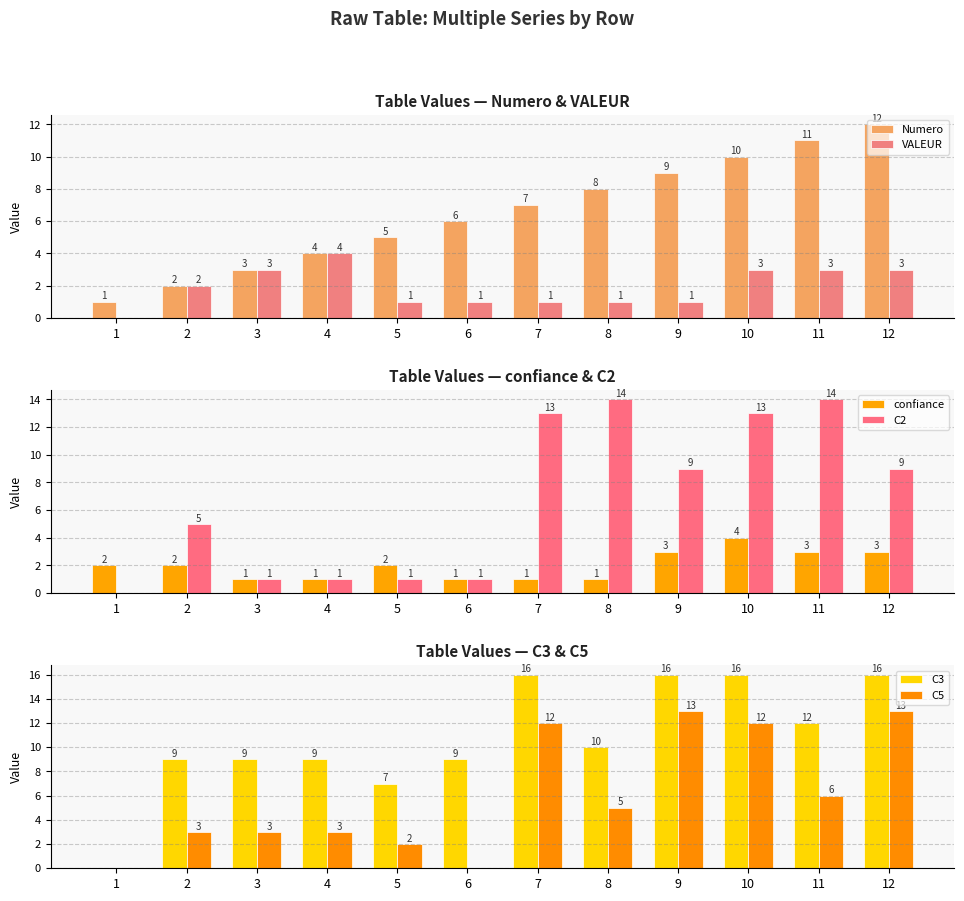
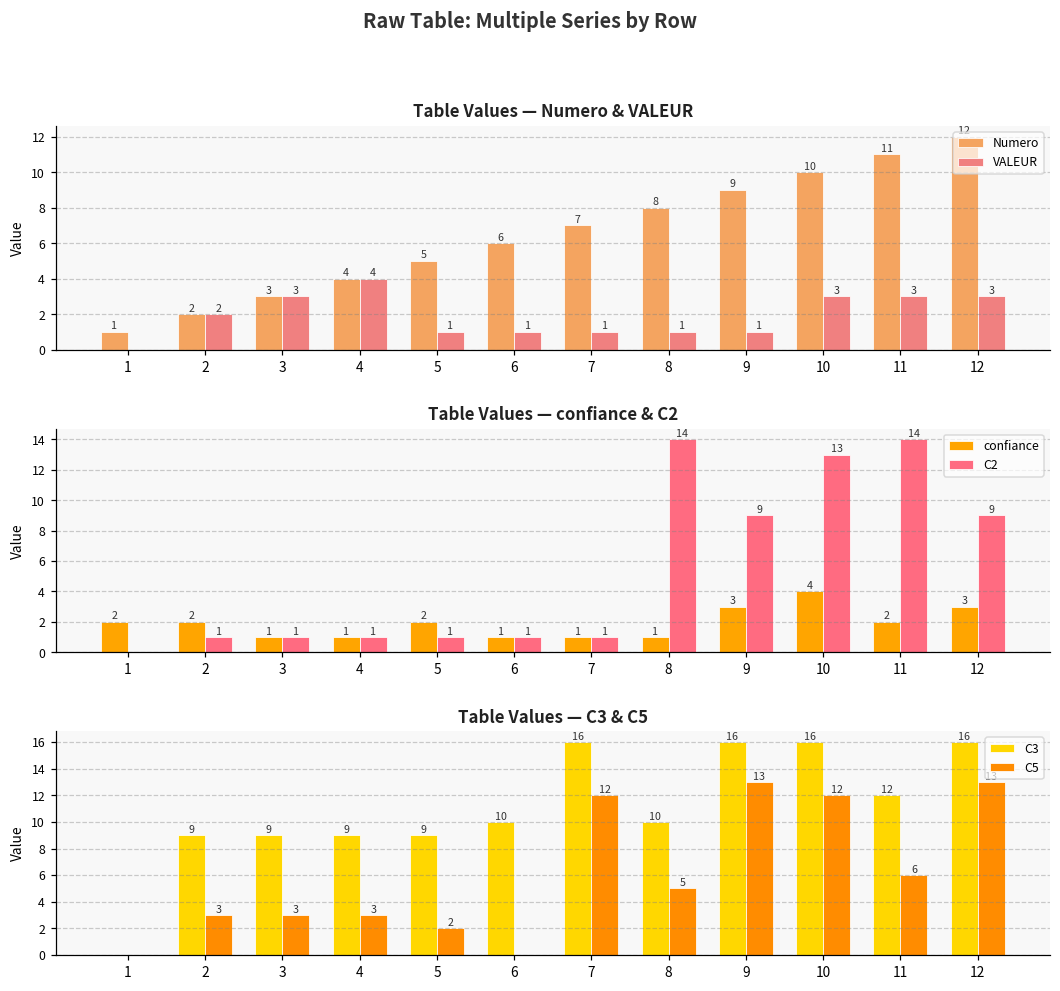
  {
    "Table Values — confiance & C2": {
      "confiance": {
        "1": 2,
        "2": 2,
        "3": 1,
        "4": 1,
        "5": 2,
        "6": 1,
        "7": 1,
        "8": 1,
        "9": 3,
        "10": 4,
-       "11": 3,
+       "11": 2,
        "12": 3
      },
      "C2": {
-       "2": 5,
+       "2": 1,
        "3": 1,
        "4": 1,
        "5": 1,
        "6": 1,
-       "7": 13,
+       "7": 1,
        "8": 14,
        "9": 9,
        "10": 13,
        "11": 14,
        "12": 9
      }
    },
    "Table Values — C3 & C5": {
      "C3": {
        "2": 9,
        "3": 9,
        "4": 9,
-       "5": 7,
-       "6": 9,
+       "5": 9,
+       "6": 10,
        "7": 16,
        "8": 10,
        "9": 16,
        "10": 16,
        "11": 12,
        "12": 16
      },
      "C5": {
        "2": 3,
        "3": 3,
        "4": 3,
        "5": 2,
        "7": 12,
        "8": 5,
        "9": 13,
        "10": 12,
        "11": 6
      }
    }
  }
